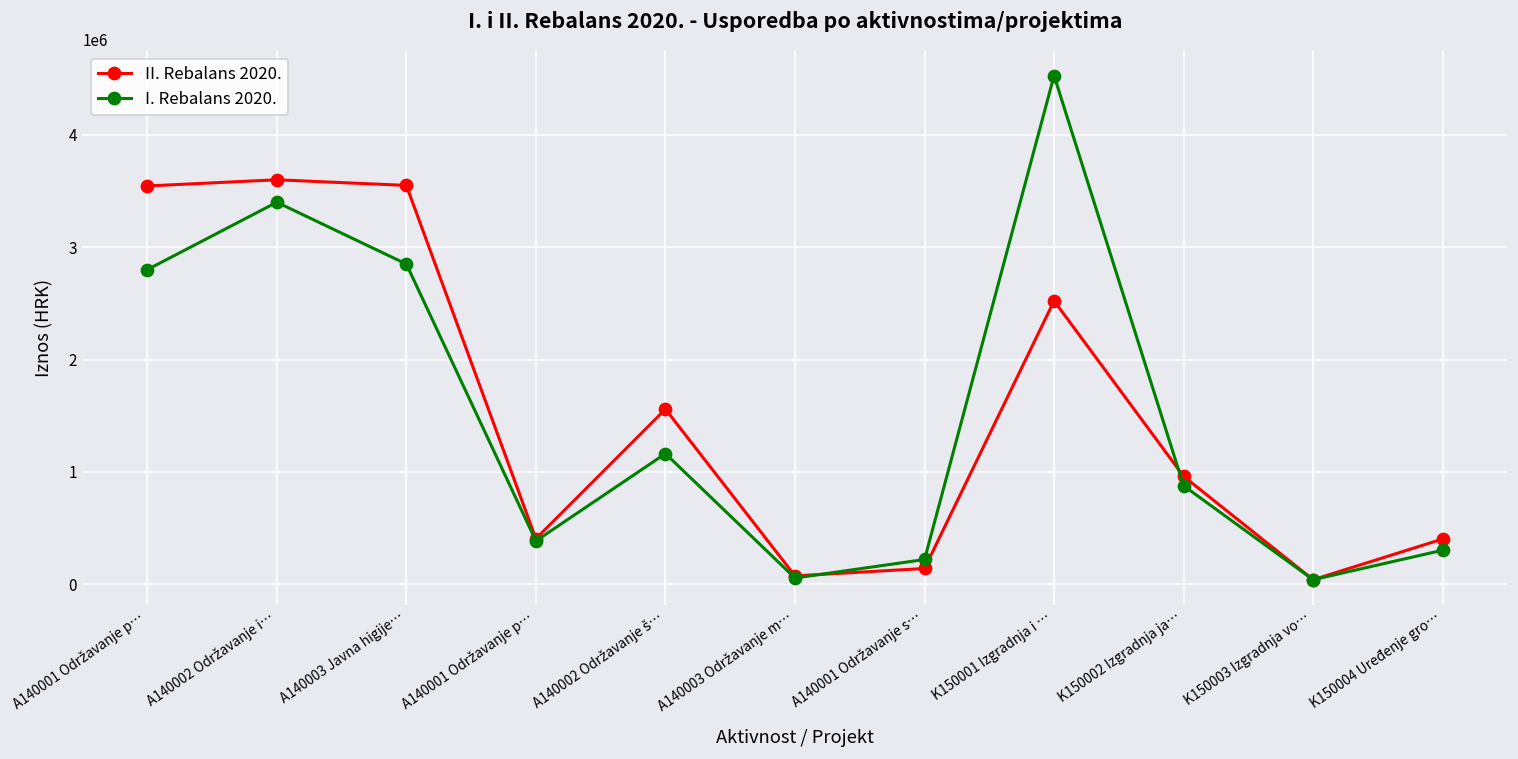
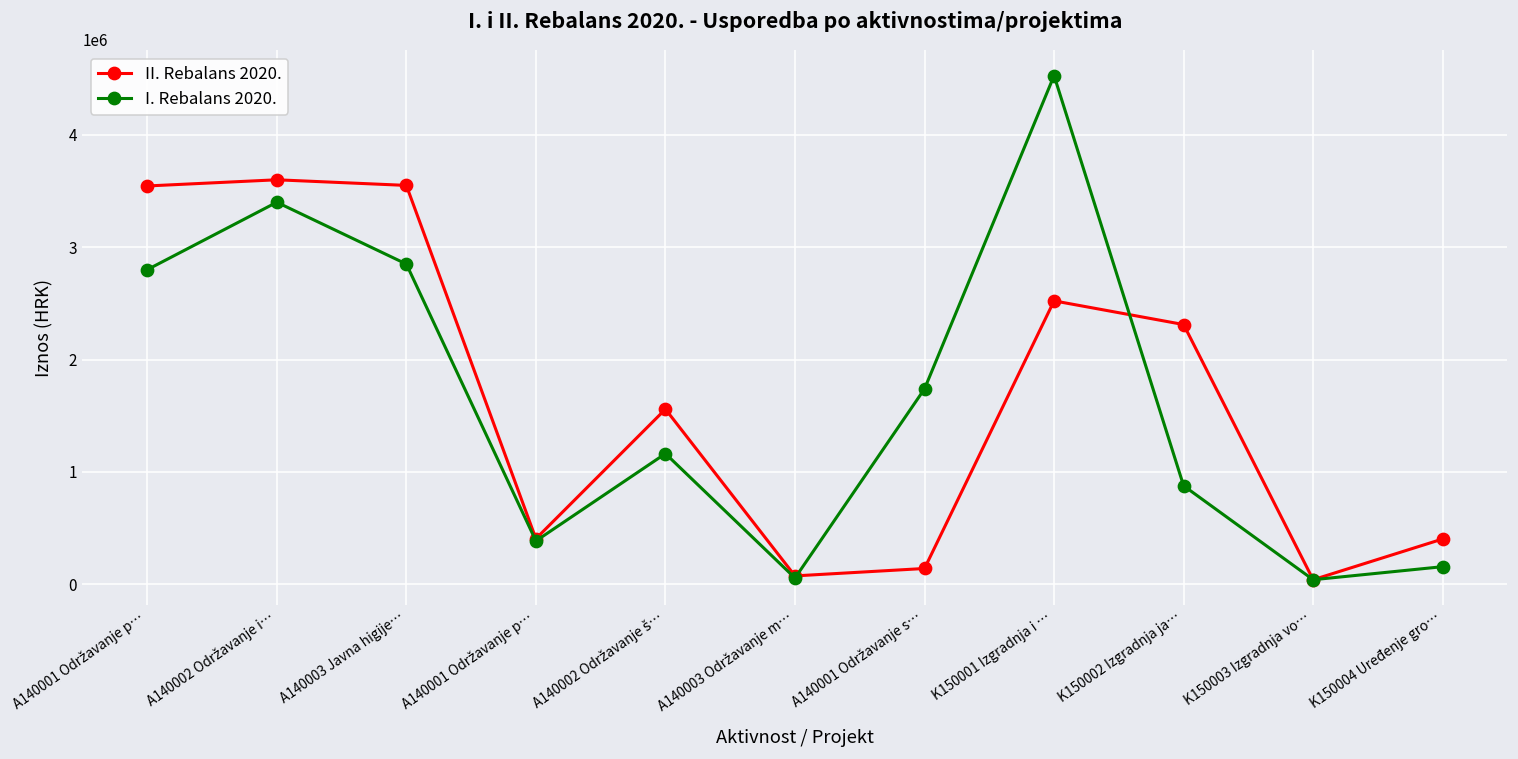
  {
    "II. Rebalans 2020.": {
      "A140002 Održavanje i…": 3600000,
      "A140003 Javna higije…": 3550000,
      "A140002 Održavanje š…": 1560000,
      "A140001 Održavanje s…": 140000,
      "K150001 Izgradnja i …": 2520000,
-     "K150002 Izgradnja ja…": 960000,
+     "K150002 Izgradnja ja…": 2310000,
      "K150004 Uređenje gro…": 400000
    },
    "I. Rebalans 2020.": {
      "A140002 Održavanje i…": 3400000,
      "A140003 Javna higije…": 2850000,
      "A140002 Održavanje š…": 1160000,
-     "A140001 Održavanje s…": 220000,
+     "A140001 Održavanje s…": 1740000,
      "K150001 Izgradnja i …": 4530000,
      "K150002 Izgradnja ja…": 880000,
-     "K150004 Uređenje gro…": 300000
+     "K150004 Uređenje gro…": 160000
    }
  }
